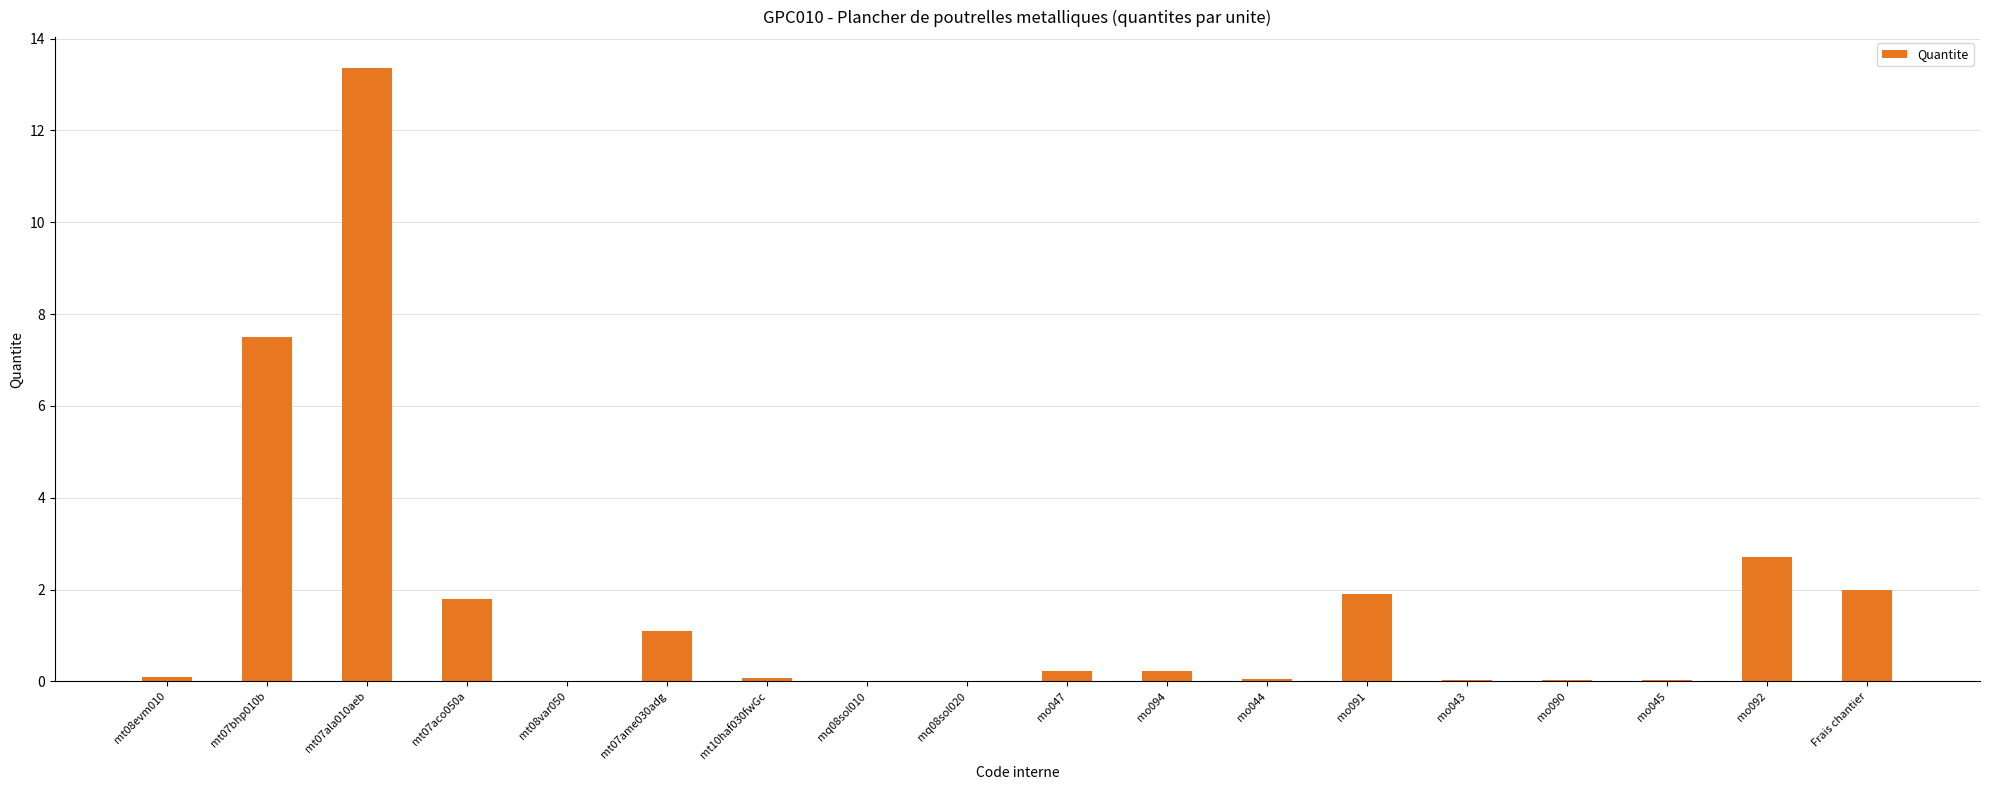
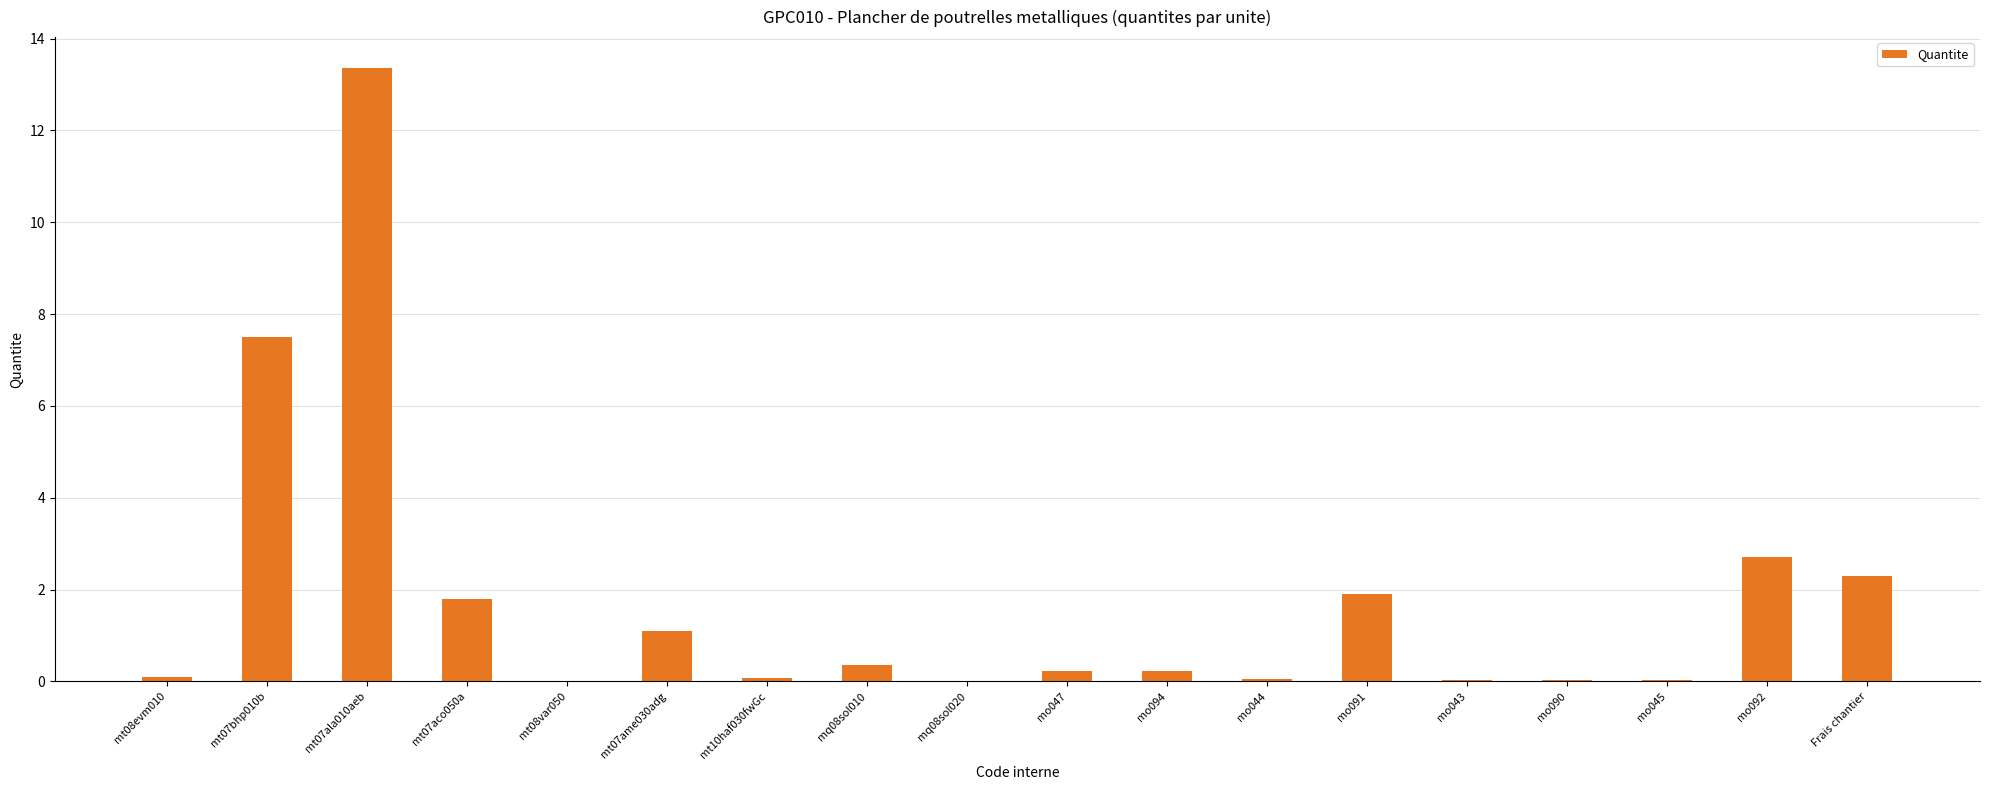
  {
    "mt08evm010": 0.1,
    "mt07bhp010b": 7.5,
    "mt07ala010aeb": 13.4,
    "mt07aco050a": 1.8,
    "mt07ame030adg": 1.1,
    "mt10haf030fwGc": 0.1,
-   "mq08sol010": 0.0,
+   "mq08sol010": 0.4,
    "mo047": 0.2,
    "mo094": 0.2,
    "mo044": 0.1,
    "mo091": 1.9,
    "mo092": 2.7,
-   "Frais chantier": 2.0
+   "Frais chantier": 2.3
  }
